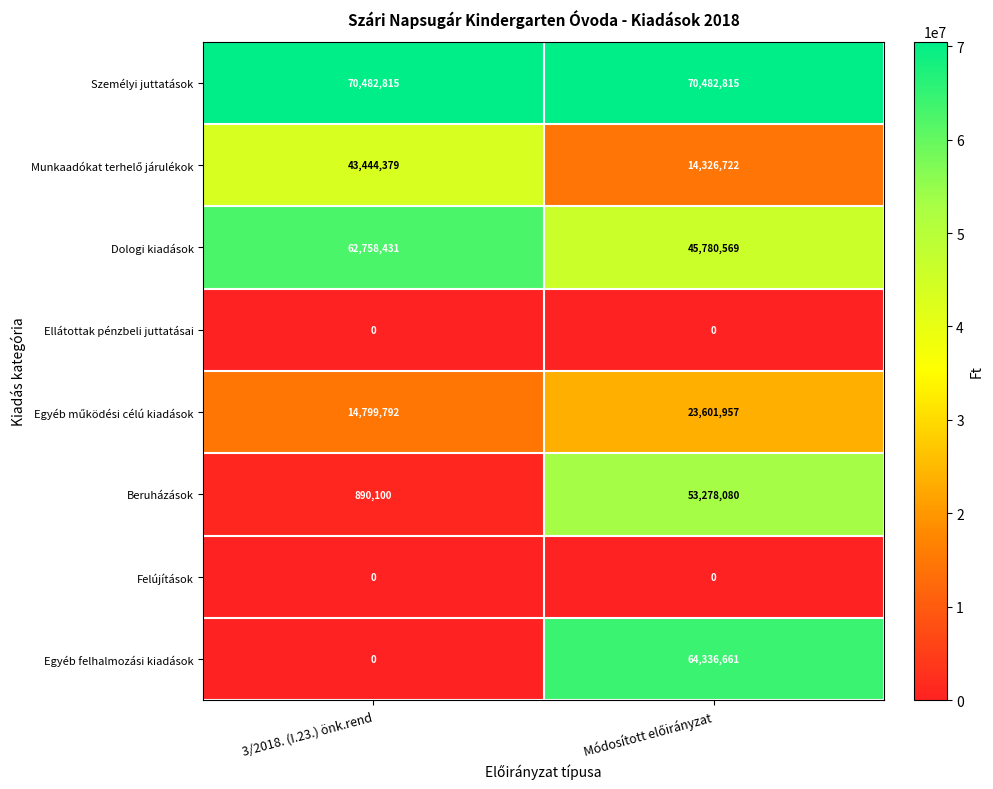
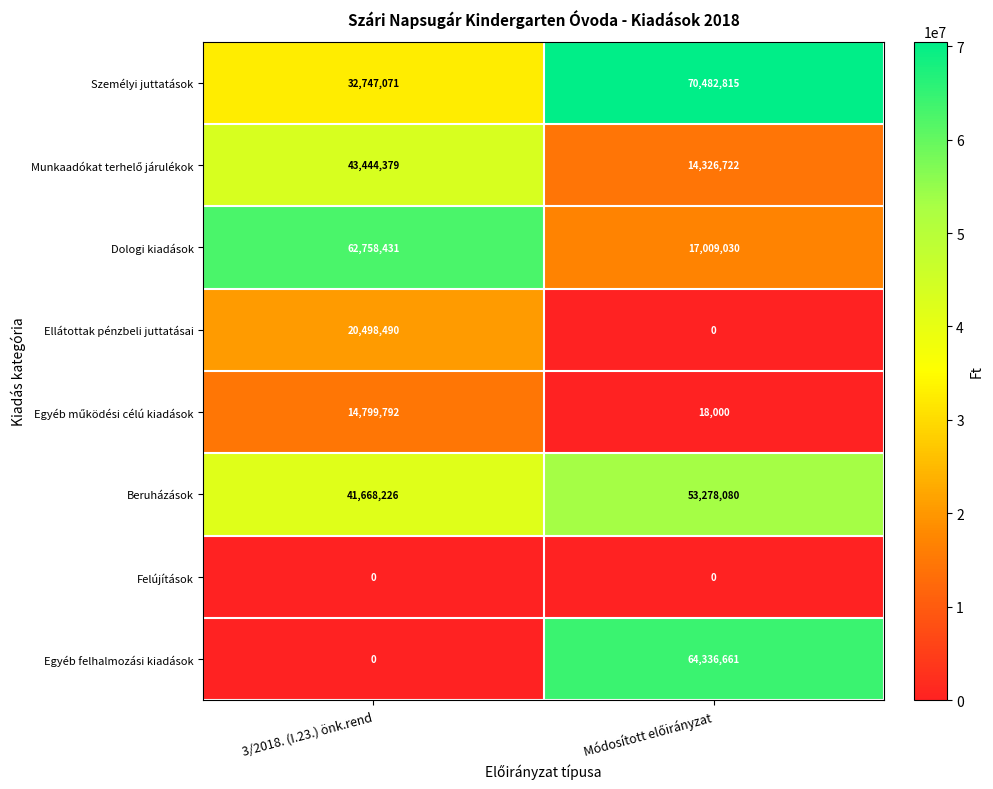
  {
    "Személyi juttatások": {
-     "3/2018. (I.23.) önk.rend": "70,482,815",
+     "3/2018. (I.23.) önk.rend": "32,747,071",
      "Módosított előirányzat": "70,482,815"
    },
    "Munkaadókat terhelő járulékok": {
      "3/2018. (I.23.) önk.rend": "43,444,379",
      "Módosított előirányzat": "14,326,722"
    },
    "Dologi kiadások": {
      "3/2018. (I.23.) önk.rend": "62,758,431",
-     "Módosított előirányzat": "45,780,569"
+     "Módosított előirányzat": "17,009,030"
    },
    "Ellátottak pénzbeli juttatásai": {
-     "3/2018. (I.23.) önk.rend": "0",
+     "3/2018. (I.23.) önk.rend": "20,498,490",
      "Módosított előirányzat": "0"
    },
    "Egyéb működési célú kiadások": {
      "3/2018. (I.23.) önk.rend": "14,799,792",
-     "Módosított előirányzat": "23,601,957"
+     "Módosított előirányzat": "18,000"
    },
    "Beruházások": {
-     "3/2018. (I.23.) önk.rend": "890,100",
+     "3/2018. (I.23.) önk.rend": "41,668,226",
      "Módosított előirányzat": "53,278,080"
    },
    "Felújítások": {
      "3/2018. (I.23.) önk.rend": "0",
      "Módosított előirányzat": "0"
    },
    "Egyéb felhalmozási kiadások": {
      "3/2018. (I.23.) önk.rend": "0",
      "Módosított előirányzat": "64,336,661"
    }
  }
